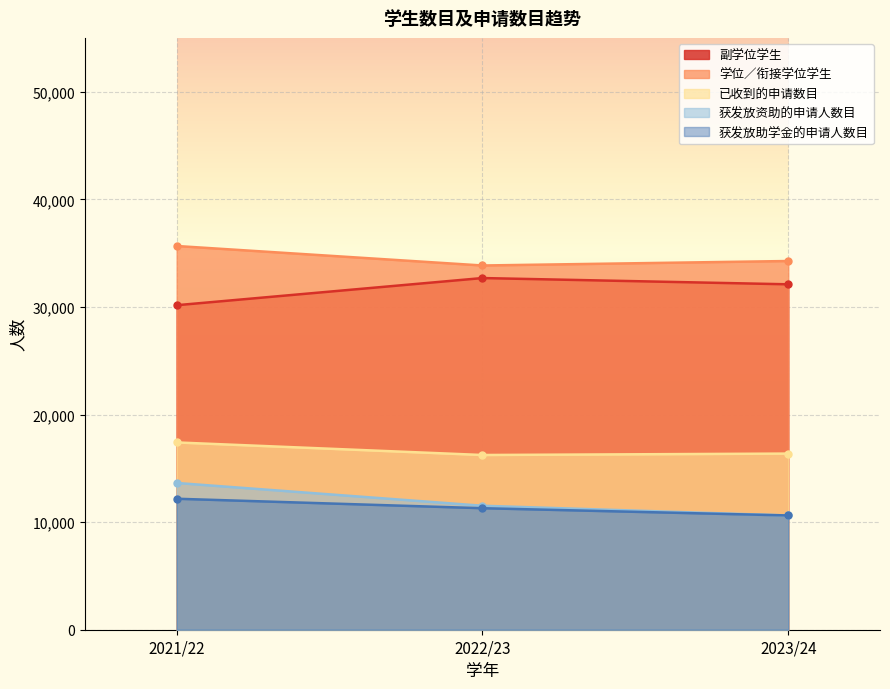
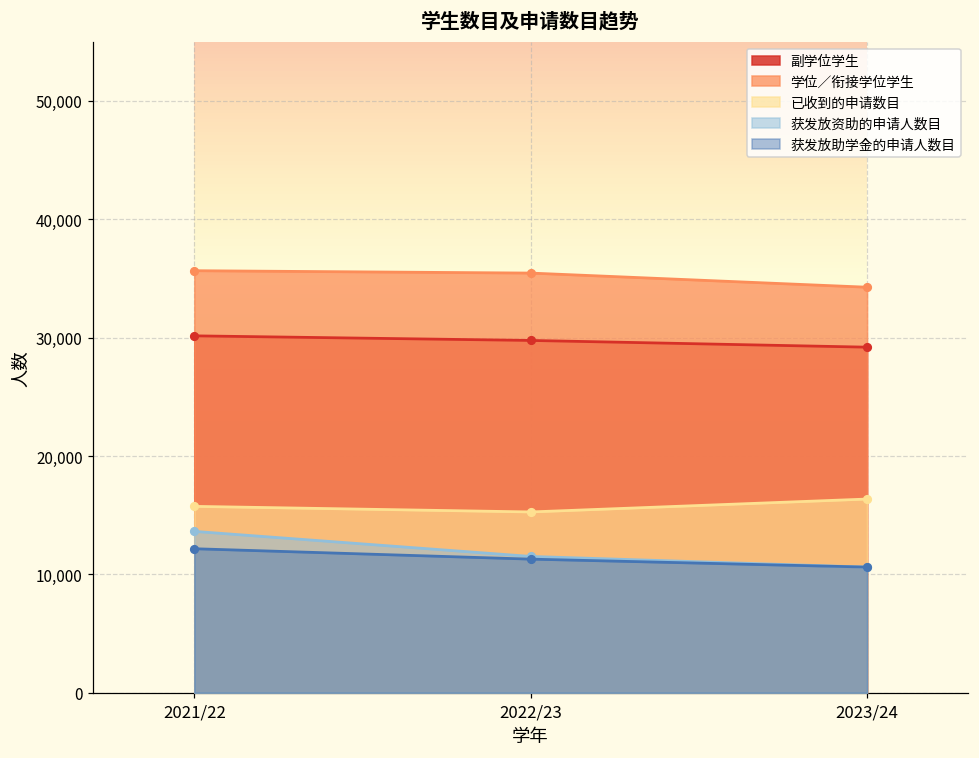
  {
    "副学位学生": {
      "2021/22": "30,200",
-     "2022/23": "32,700",
-     "2023/24": "32,100"
+     "2022/23": "29,800",
+     "2023/24": "29,200"
    },
    "学位／衔接学位学生": {
      "2021/22": "35,700",
-     "2022/23": "33,800",
+     "2022/23": "35,500",
      "2023/24": "34,300"
    },
    "已收到的申请数目": {
-     "2021/22": "17,400",
-     "2022/23": "16,200",
+     "2021/22": "15,800",
+     "2022/23": "15,300",
      "2023/24": "16,400"
    }
  }
